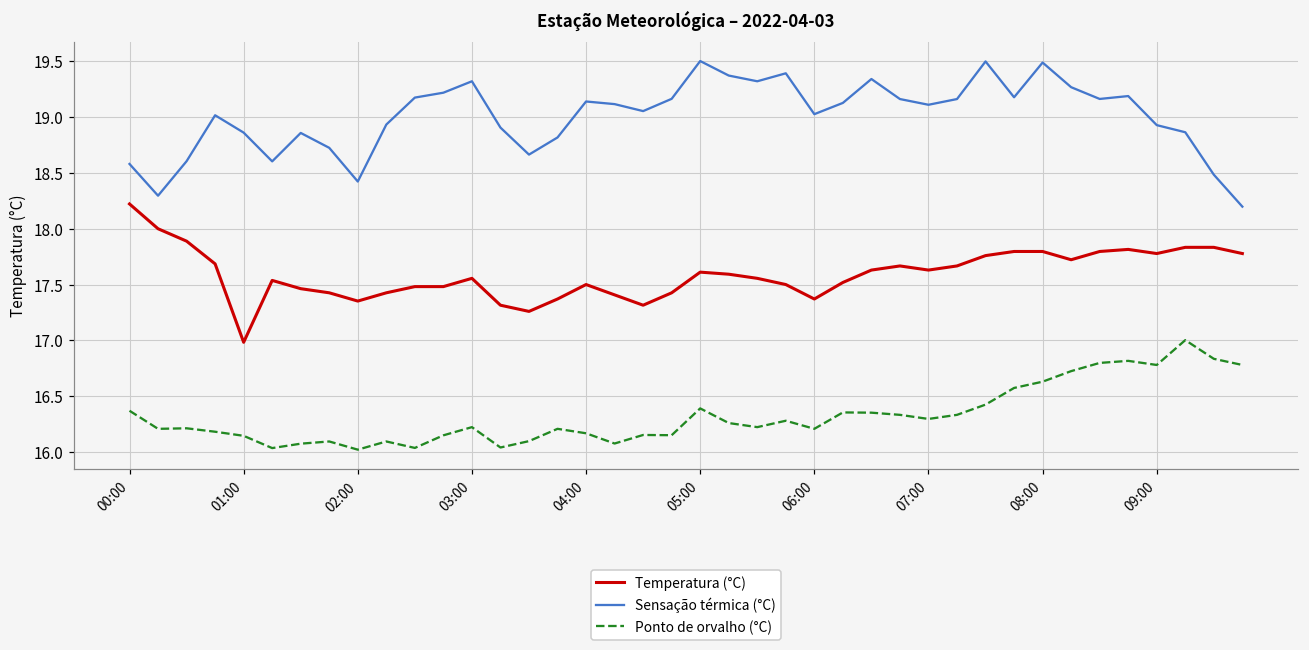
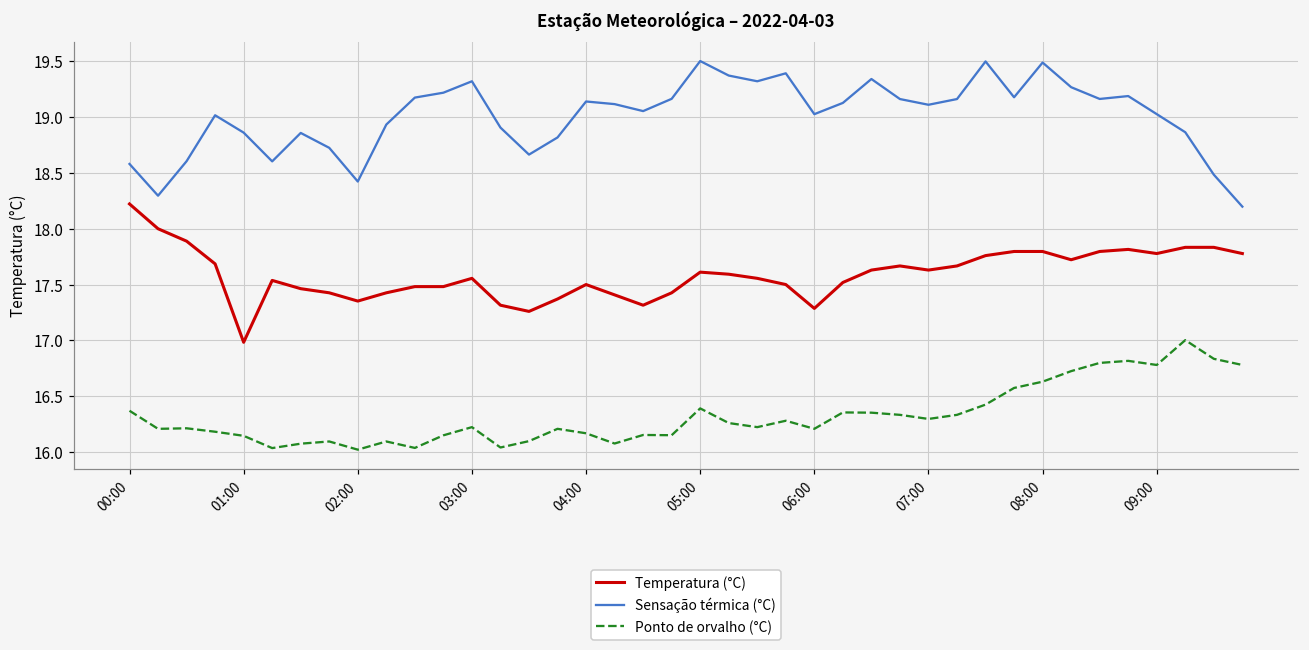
  {
    "Temperatura (°C)": {
      "00:00": 18.22,
      "01:00": 16.98,
      "02:00": 17.35,
      "03:00": 17.56,
      "04:00": 17.50,
      "05:00": 17.61,
-     "06:00": 17.37,
+     "06:00": 17.29,
      "07:00": 17.63,
      "08:00": 17.80,
      "09:00": 17.78
    },
    "Sensação térmica (°C)": {
      "00:00": 18.58,
      "01:00": 18.86,
      "02:00": 18.42,
      "03:00": 19.32,
      "04:00": 19.14,
      "05:00": 19.50,
      "06:00": 19.03,
      "07:00": 19.11,
      "08:00": 19.49,
-     "09:00": 18.93
+     "09:00": 19.03
    },
    "Ponto de orvalho (°C)": {
      "00:00": 16.37,
      "01:00": 16.14,
      "02:00": 16.02,
      "03:00": 16.22,
      "04:00": 16.17,
      "05:00": 16.39,
      "06:00": 16.21,
      "07:00": 16.30,
      "08:00": 16.63,
      "09:00": 16.78
    }
  }
